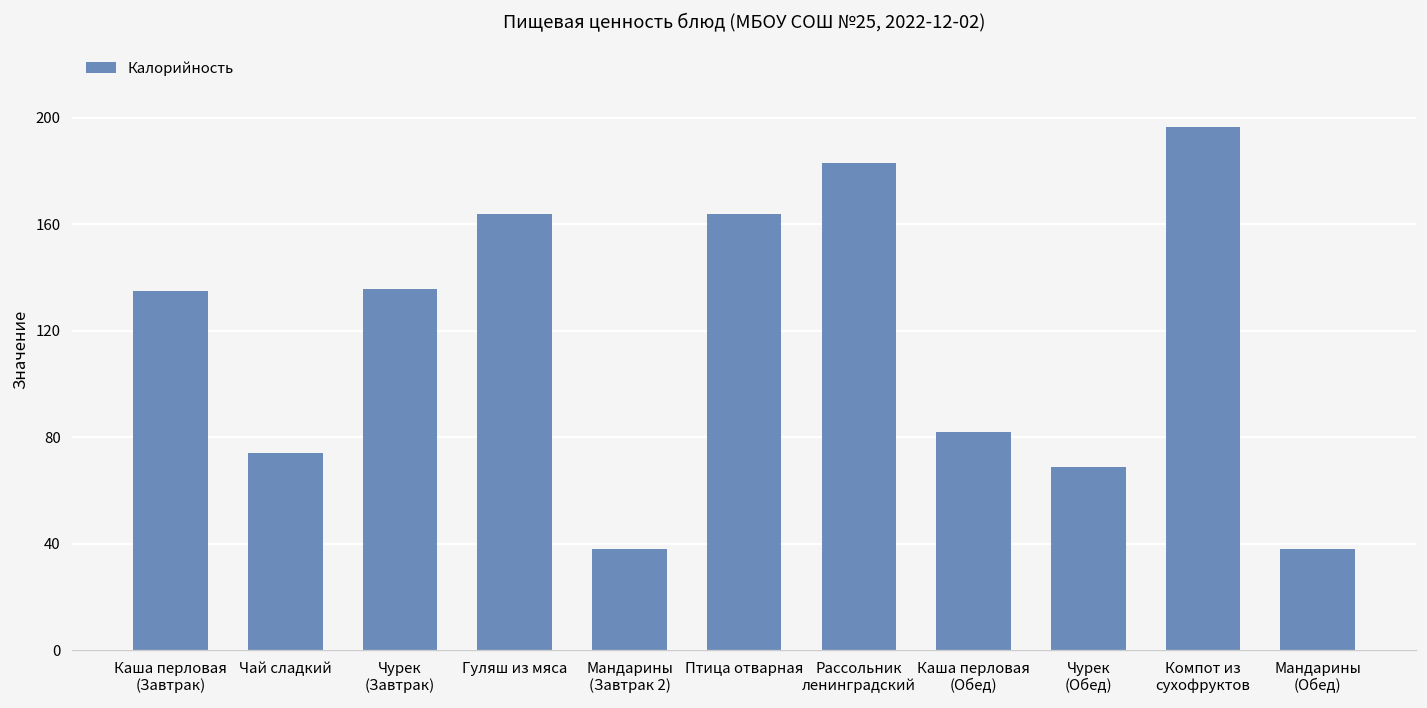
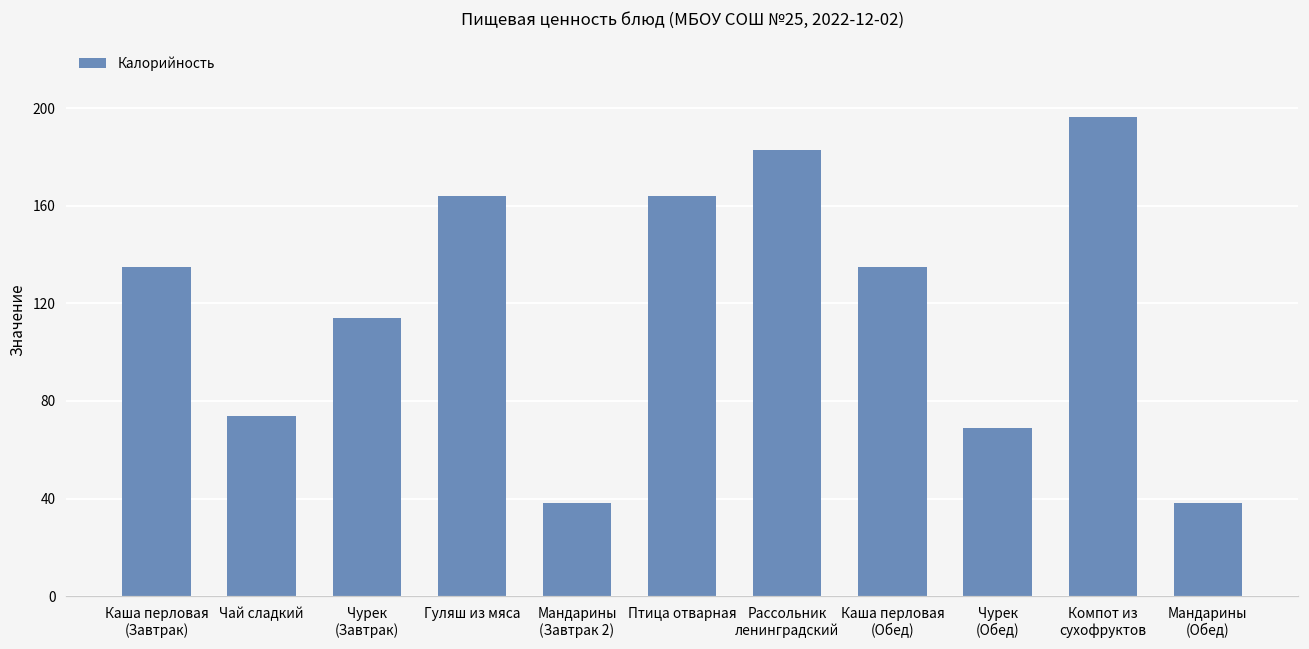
  {
    "Каша перловая (Завтрак)": 135,
    "Чай сладкий": 74,
-   "Чурек (Завтрак)": 136,
+   "Чурек (Завтрак)": 114,
    "Гуляш из мяса": 164,
    "Мандарины (Завтрак 2)": 38,
    "Птица отварная": 164,
    "Рассольник ленинградский": 183,
-   "Каша перловая (Обед)": 82,
+   "Каша перловая (Обед)": 135,
    "Чурек (Обед)": 69,
    "Компот из сухофруктов": 196,
    "Мандарины (Обед)": 38
  }
